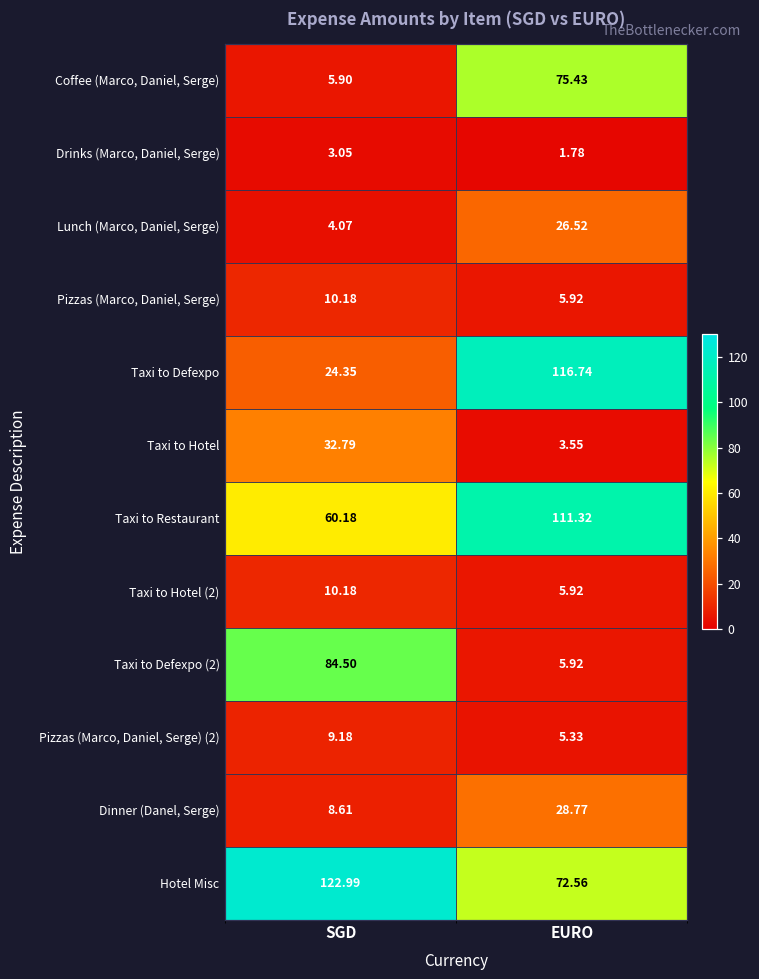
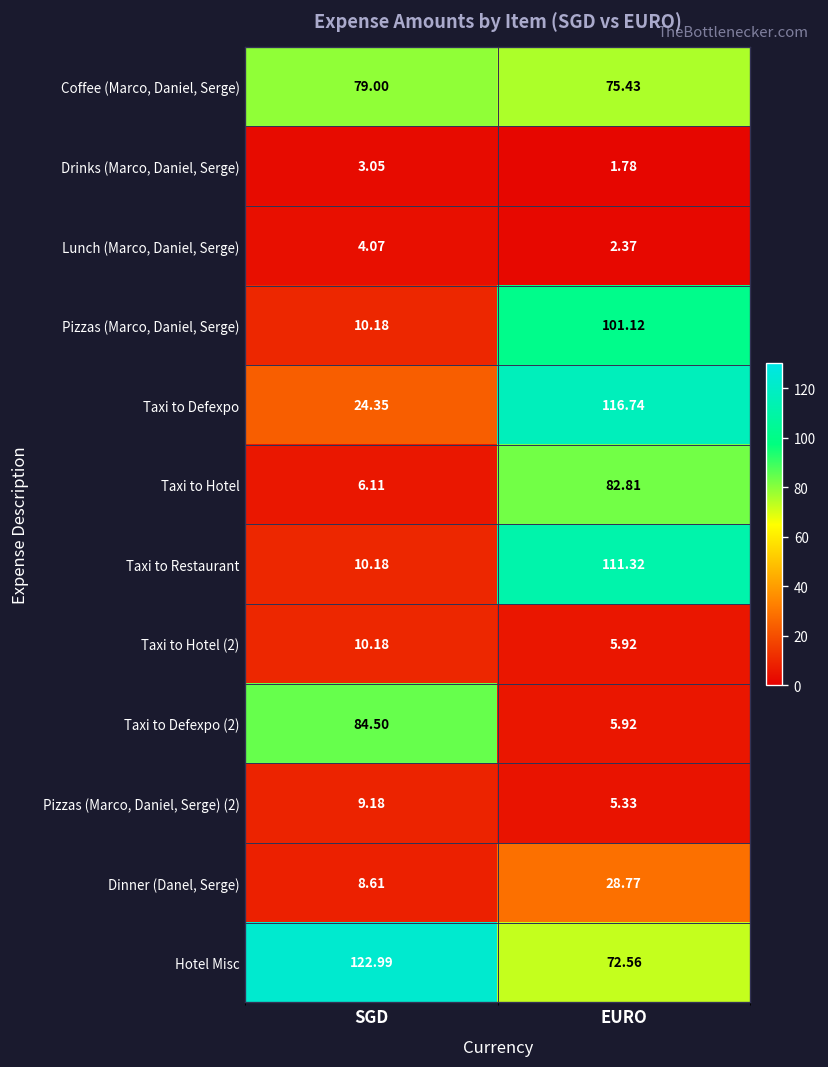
  {
    "Coffee (Marco, Daniel, Serge)": {
-     "SGD": 5.90,
+     "SGD": 79.00,
      "EURO": 75.43
    },
    "Drinks (Marco, Daniel, Serge)": {
      "SGD": 3.05,
      "EURO": 1.78
    },
    "Lunch (Marco, Daniel, Serge)": {
      "SGD": 4.07,
-     "EURO": 26.52
+     "EURO": 2.37
    },
    "Pizzas (Marco, Daniel, Serge)": {
      "SGD": 10.18,
-     "EURO": 5.92
+     "EURO": 101.12
    },
    "Taxi to Defexpo": {
      "SGD": 24.35,
      "EURO": 116.74
    },
    "Taxi to Hotel": {
-     "SGD": 32.79,
-     "EURO": 3.55
+     "SGD": 6.11,
+     "EURO": 82.81
    },
    "Taxi to Restaurant": {
-     "SGD": 60.18,
+     "SGD": 10.18,
      "EURO": 111.32
    },
    "Taxi to Hotel (2)": {
      "SGD": 10.18,
      "EURO": 5.92
    },
    "Taxi to Defexpo (2)": {
      "SGD": 84.50,
      "EURO": 5.92
    },
    "Pizzas (Marco, Daniel, Serge) (2)": {
      "SGD": 9.18,
      "EURO": 5.33
    },
    "Dinner (Danel, Serge)": {
      "SGD": 8.61,
      "EURO": 28.77
    },
    "Hotel Misc": {
      "SGD": 122.99,
      "EURO": 72.56
    }
  }
